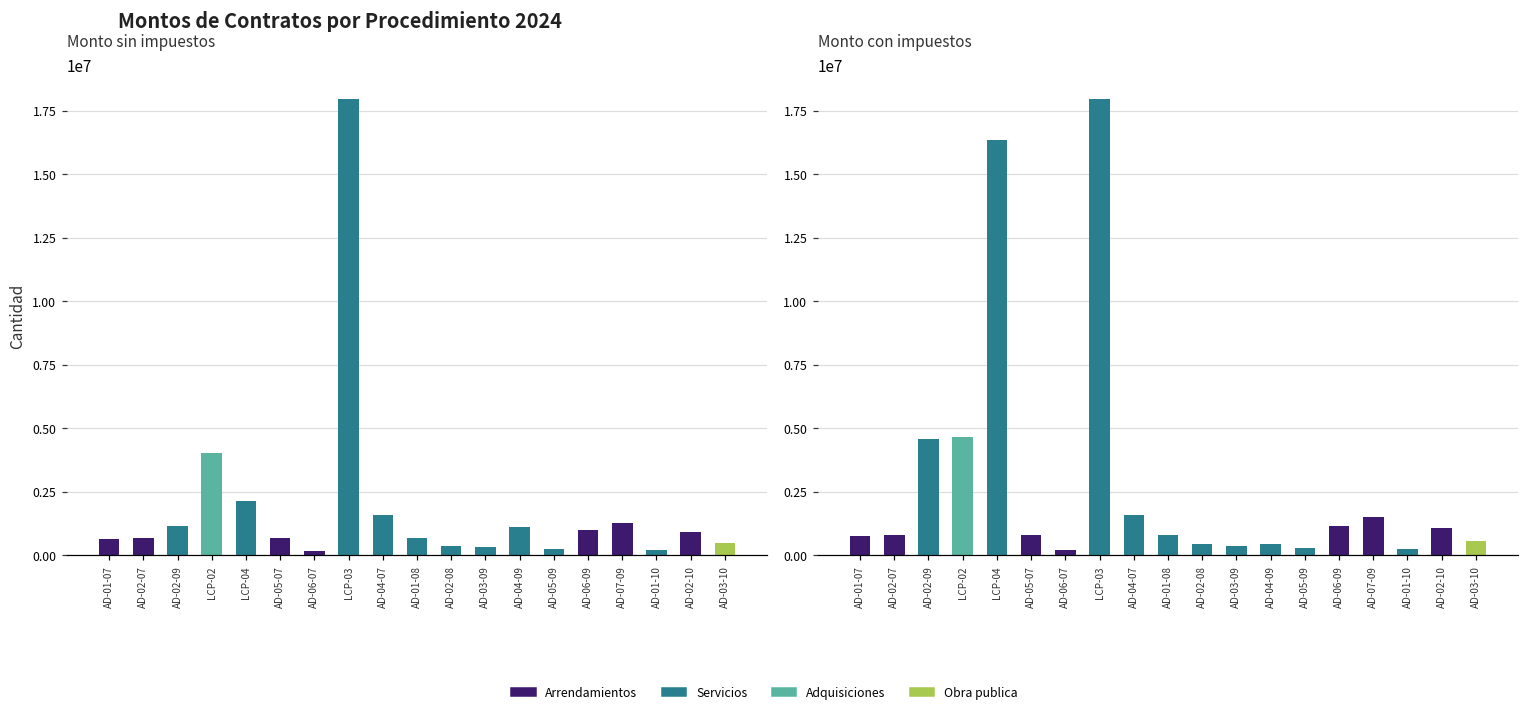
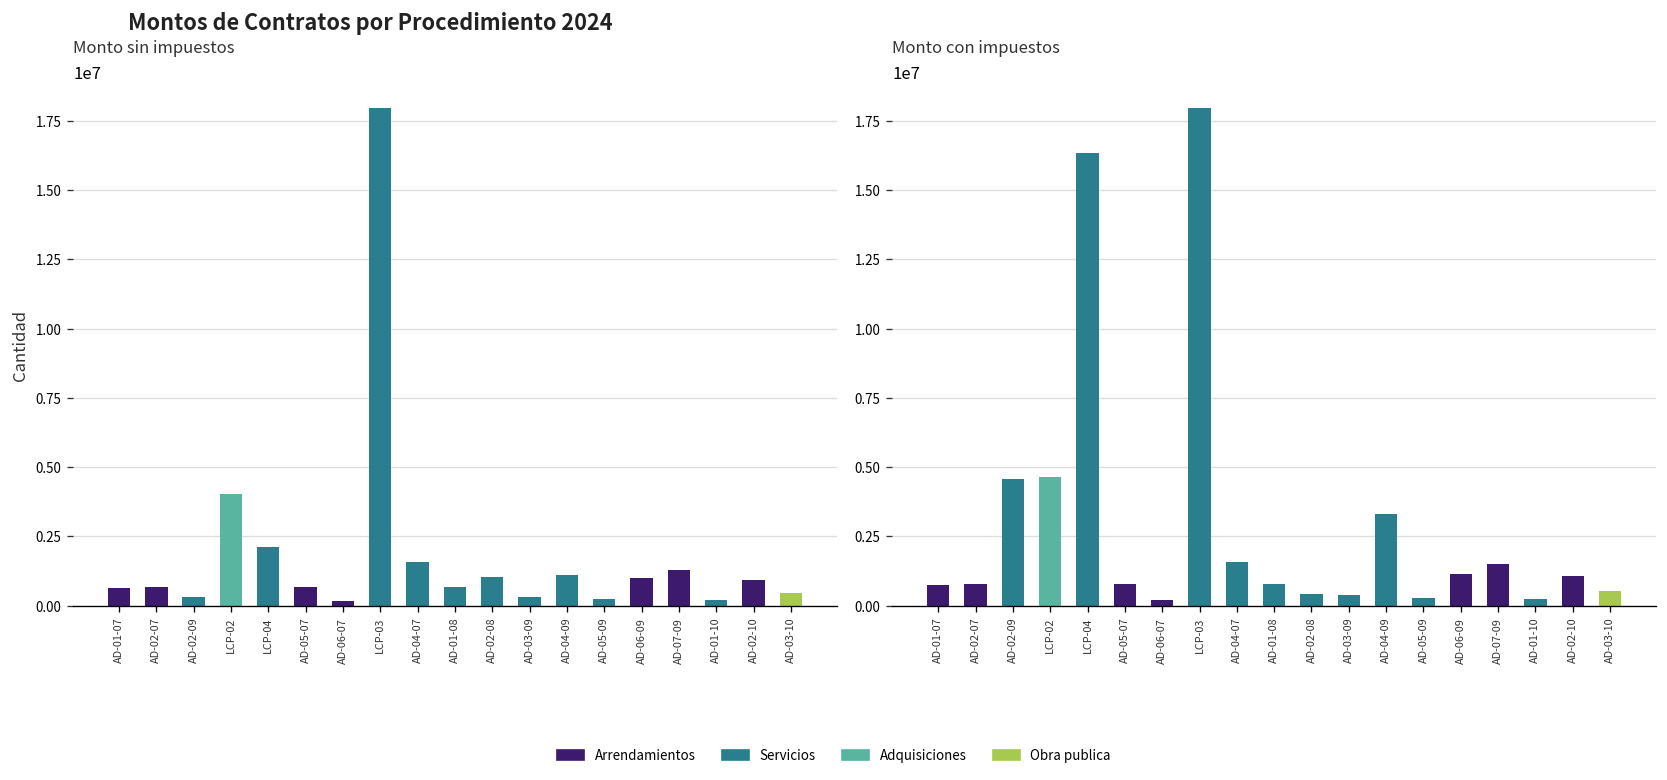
  {
    "Monto sin impuestos": {
      "AD-01-07": 600000,
      "AD-02-07": 700000,
-     "AD-02-09": 1100000,
+     "AD-02-09": 300000,
      "LCP-02": 4000000,
      "LCP-04": 2100000,
      "AD-05-07": 700000,
      "AD-06-07": 200000,
      "LCP-03": 18000000,
      "AD-04-07": 1600000,
      "AD-01-08": 700000,
-     "AD-02-08": 400000,
+     "AD-02-08": 1000000,
      "AD-03-09": 300000,
      "AD-04-09": 1100000,
      "AD-05-09": 200000,
      "AD-06-09": 1000000,
      "AD-07-09": 1300000,
      "AD-01-10": 200000,
      "AD-02-10": 900000,
      "AD-03-10": 500000
    },
    "Monto con impuestos": {
      "AD-01-07": 700000,
      "AD-02-07": 800000,
      "AD-02-09": 4600000,
      "LCP-02": 4700000,
      "LCP-04": 16300000,
      "AD-05-07": 800000,
      "AD-06-07": 200000,
      "LCP-03": 18000000,
      "AD-04-07": 1600000,
      "AD-01-08": 800000,
      "AD-02-08": 400000,
      "AD-03-09": 400000,
-     "AD-04-09": 400000,
+     "AD-04-09": 3300000,
      "AD-05-09": 300000,
      "AD-06-09": 1100000,
      "AD-07-09": 1500000,
      "AD-01-10": 200000,
      "AD-02-10": 1100000,
      "AD-03-10": 500000
    }
  }
